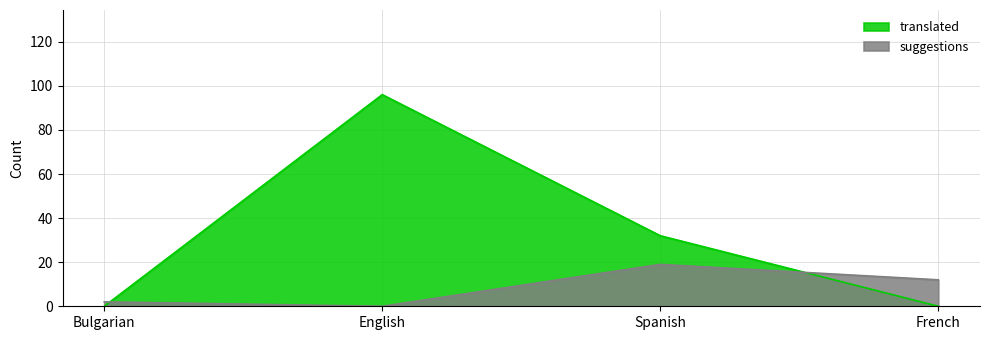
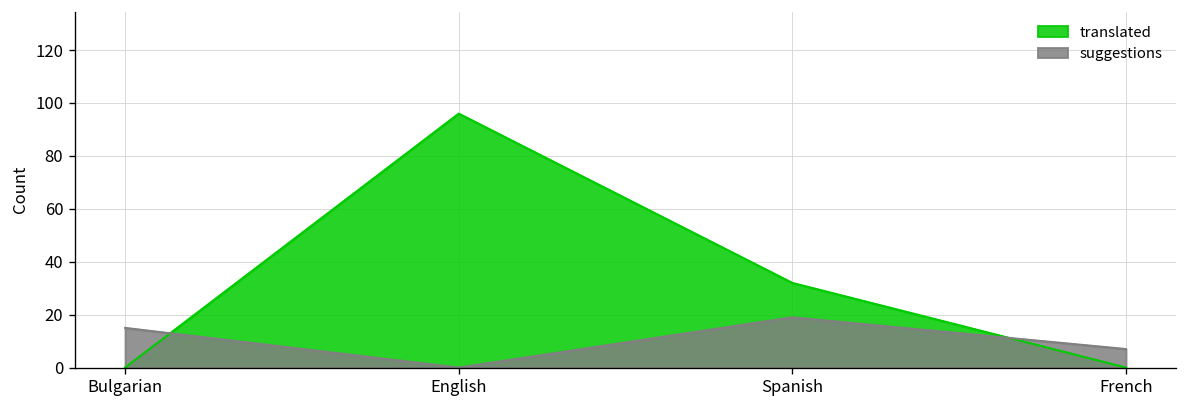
  {
    "translated": {
      "Bulgarian": 0,
      "English": 96,
      "Spanish": 32,
      "French": 0
    },
    "suggestions": {
-     "Bulgarian": 2,
+     "Bulgarian": 15,
      "English": 0,
      "Spanish": 19,
-     "French": 12
+     "French": 7
    }
  }
